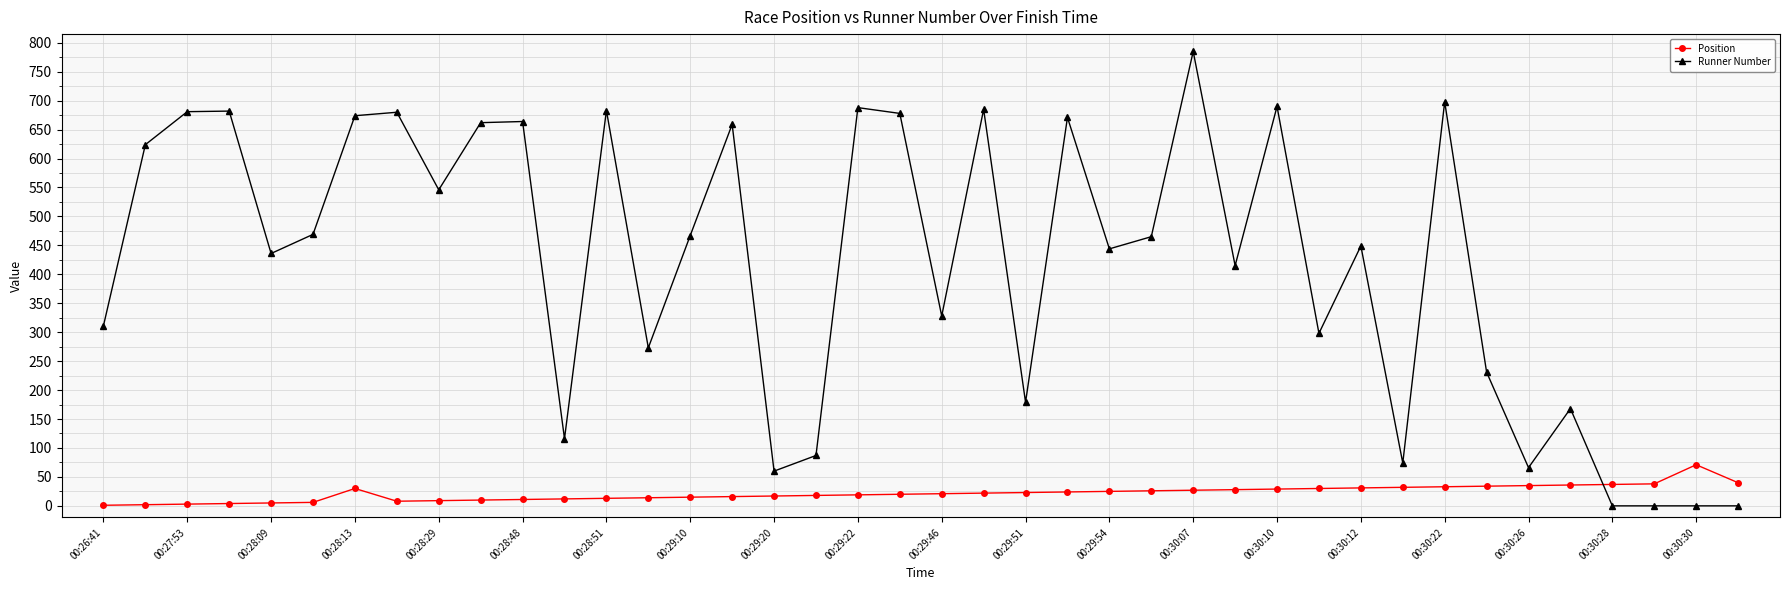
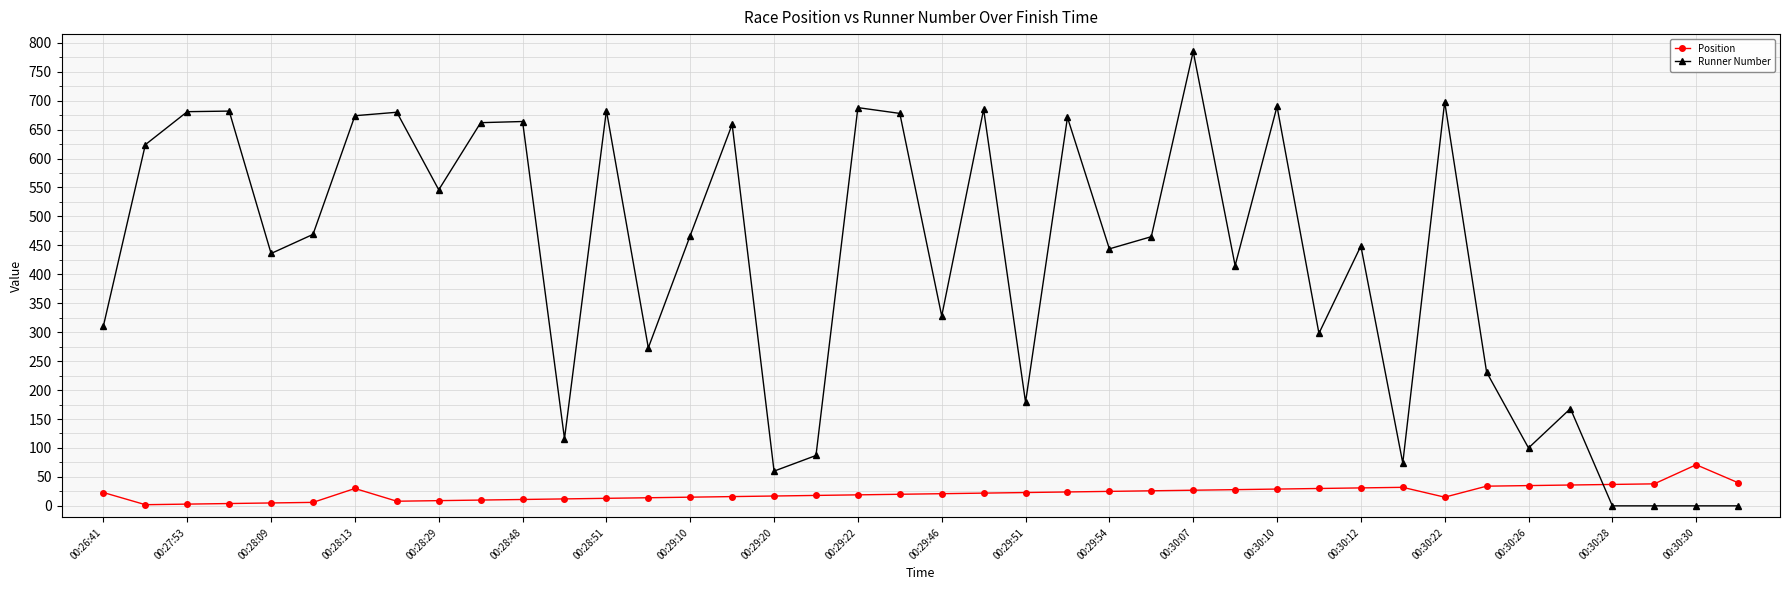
  {
    "Position": {
-     "00:26:41": 0,
+     "00:26:41": 20,
      "00:27:53": 0,
      "00:28:09": 10,
      "00:28:13": 30,
      "00:28:29": 10,
      "00:28:48": 10,
      "00:28:51": 10,
      "00:29:10": 20,
      "00:29:20": 20,
      "00:29:46": 20,
      "00:29:51": 20,
      "00:30:07": 30,
      "00:30:12": 30,
-     "00:30:22": 30,
+     "00:30:22": 20,
      "00:30:26": 40,
      "00:30:28": 40,
      "00:30:30": 70
    },
    "Runner Number": {
      "00:26:41": 310,
      "00:27:53": 680,
      "00:28:09": 440,
      "00:28:13": 670,
      "00:28:29": 550,
      "00:28:48": 660,
      "00:28:51": 680,
      "00:29:10": 470,
      "00:29:20": 60,
      "00:29:46": 330,
      "00:29:51": 180,
      "00:30:07": 790,
      "00:30:12": 450,
      "00:30:22": 700,
-     "00:30:26": 70,
+     "00:30:26": 100,
      "00:30:28": 0,
      "00:30:30": 0
    }
  }
